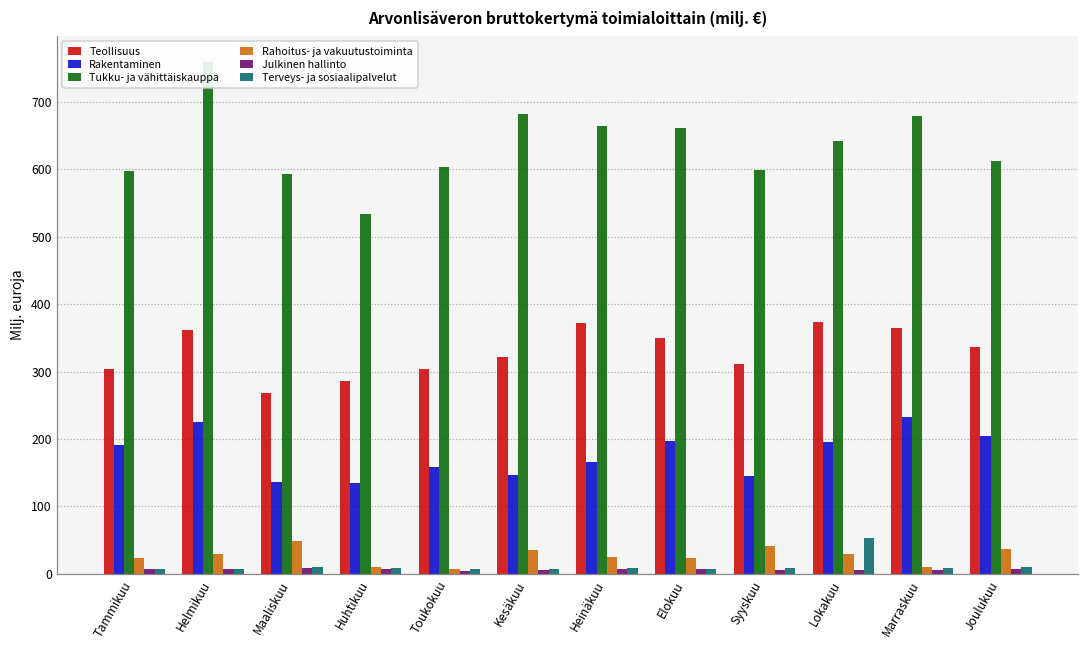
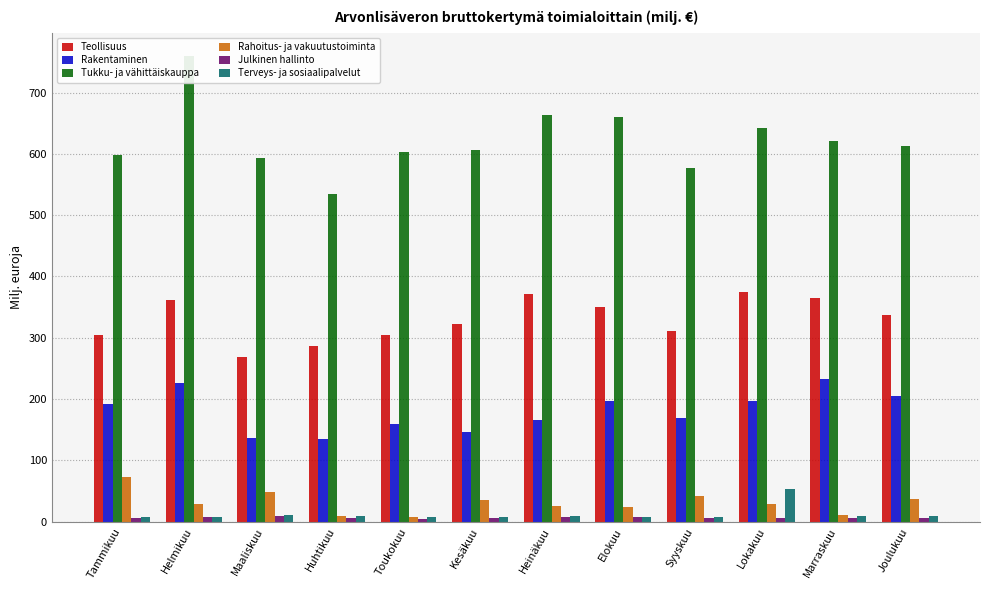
  {
    "Teollisuus": {
      "Tammikuu": 300,
      "Helmikuu": 360,
      "Maaliskuu": 270,
      "Huhtikuu": 290,
      "Toukokuu": 300,
      "Kesäkuu": 320,
      "Heinäkuu": 370,
      "Elokuu": 350,
      "Syyskuu": 310,
      "Lokakuu": 370,
      "Marraskuu": 360,
      "Joulukuu": 340
    },
    "Rakentaminen": {
      "Tammikuu": 190,
      "Helmikuu": 230,
      "Maaliskuu": 140,
      "Huhtikuu": 130,
      "Toukokuu": 160,
      "Kesäkuu": 150,
      "Heinäkuu": 170,
      "Elokuu": 200,
-     "Syyskuu": 150,
+     "Syyskuu": 170,
      "Lokakuu": 200,
      "Marraskuu": 230,
      "Joulukuu": 200
    },
    "Tukku- ja vähittäiskauppa": {
      "Tammikuu": 600,
      "Maaliskuu": 590,
      "Huhtikuu": 530,
      "Toukokuu": 600,
-     "Kesäkuu": 680,
+     "Kesäkuu": 610,
      "Heinäkuu": 660,
      "Elokuu": 660,
-     "Syyskuu": 600,
+     "Syyskuu": 580,
      "Lokakuu": 640,
-     "Marraskuu": 680,
+     "Marraskuu": 620,
      "Joulukuu": 610
    },
    "Rahoitus- ja vakuutustoiminta": {
-     "Tammikuu": 20,
+     "Tammikuu": 70,
      "Helmikuu": 30,
      "Maaliskuu": 50,
      "Huhtikuu": 10,
      "Toukokuu": 10,
      "Kesäkuu": 40,
      "Heinäkuu": 30,
      "Elokuu": 20,
      "Syyskuu": 40,
      "Lokakuu": 30,
      "Marraskuu": 10,
      "Joulukuu": 40
    },
    "Julkinen hallinto": {
      "Tammikuu": 10,
      "Helmikuu": 10,
      "Maaliskuu": 10,
      "Huhtikuu": 10,
      "Toukokuu": 0,
      "Kesäkuu": 10,
      "Heinäkuu": 10,
      "Elokuu": 10,
      "Syyskuu": 10,
      "Lokakuu": 10,
      "Marraskuu": 10,
      "Joulukuu": 10
    },
    "Terveys- ja sosiaalipalvelut": {
      "Tammikuu": 10,
      "Helmikuu": 10,
      "Maaliskuu": 10,
      "Huhtikuu": 10,
      "Toukokuu": 10,
      "Kesäkuu": 10,
      "Heinäkuu": 10,
      "Elokuu": 10,
      "Syyskuu": 10,
      "Lokakuu": 50,
      "Marraskuu": 10,
      "Joulukuu": 10
    }
  }
